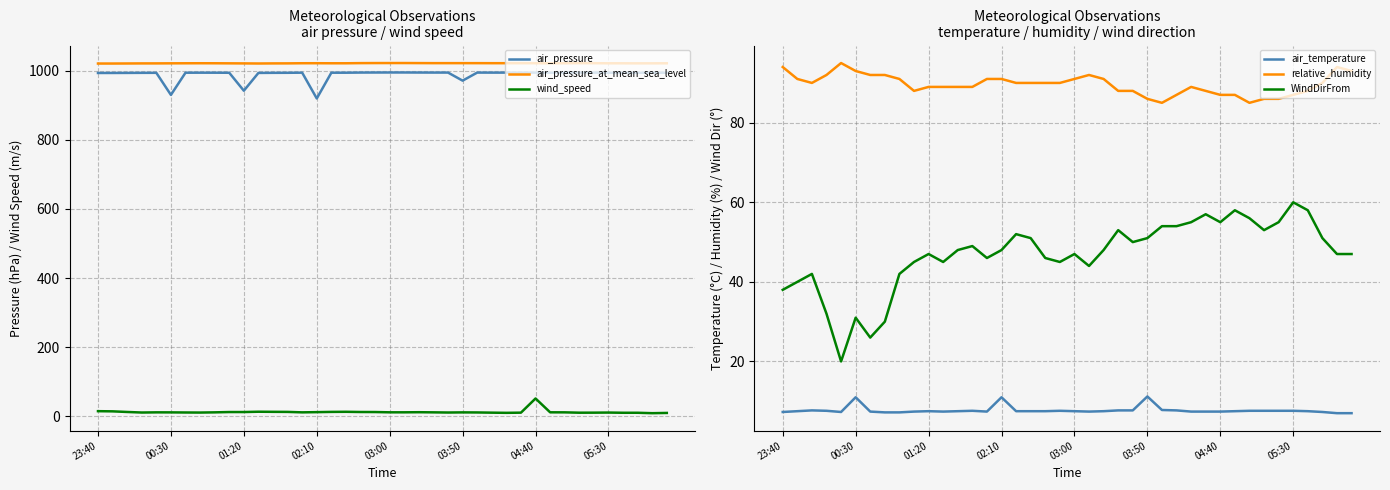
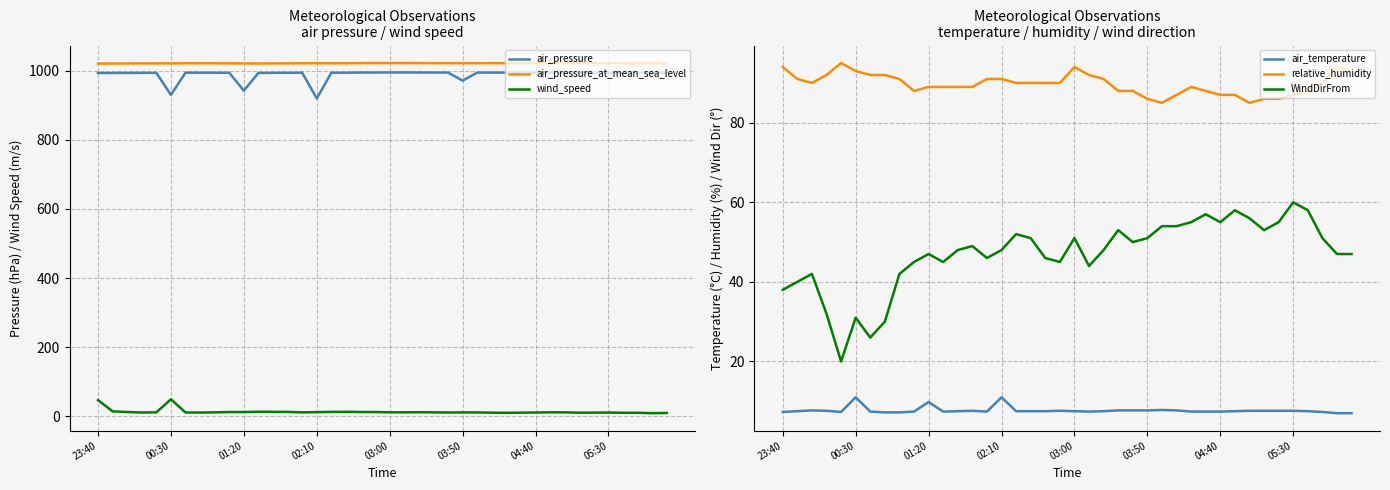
  {
    "Meteorological Observations air pressure / wind speed": {
      "air_pressure": {
        "23:40": 990,
        "00:30": 930,
        "01:20": 940,
        "02:10": 920,
        "03:00": 990,
        "03:50": 970
      },
      "air_pressure_at_mean_sea_level": {
        "23:40": 1020,
        "00:30": 1020,
        "01:20": 1020,
        "02:10": 1020,
        "03:00": 1020,
        "03:50": 1020
      },
      "wind_speed": {
-       "23:40": 20,
-       "00:30": 10,
+       "23:40": 50,
+       "00:30": 50,
        "01:20": 10,
        "02:10": 10,
        "03:00": 10,
        "03:50": 10,
-       "04:40": 50,
+       "04:40": 10,
        "05:30": 10
      }
    },
    "Meteorological Observations temperature / humidity / wind direction": {
      "air_temperature": {
        "23:40": 7,
        "00:30": 11,
-       "01:20": 8,
+       "01:20": 10,
        "02:10": 11,
        "03:00": 8,
-       "03:50": 11,
+       "03:50": 8,
        "04:40": 7,
        "05:30": 8
      },
      "relative_humidity": {
        "23:40": 94,
        "00:30": 93,
        "01:20": 89,
        "02:10": 91,
-       "03:00": 91,
+       "03:00": 94,
        "03:50": 86,
        "04:40": 87
      },
      "WindDirFrom": {
        "23:40": 38,
        "00:30": 31,
        "01:20": 47,
        "02:10": 48,
-       "03:00": 47,
+       "03:00": 51,
        "03:50": 51,
        "04:40": 55,
        "05:30": 60
      }
    }
  }
